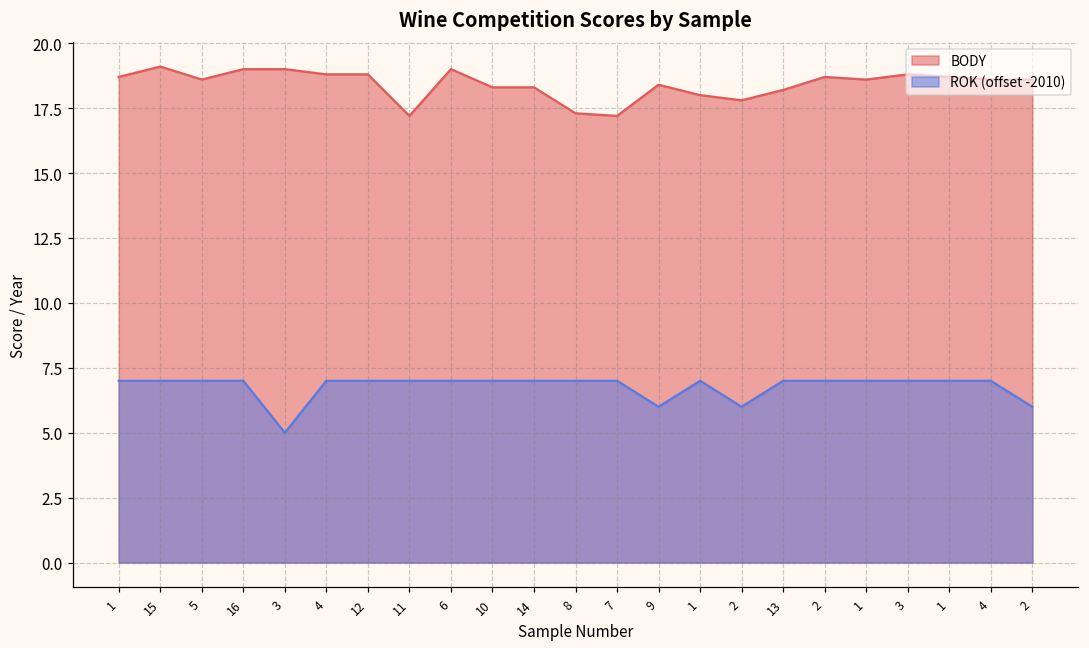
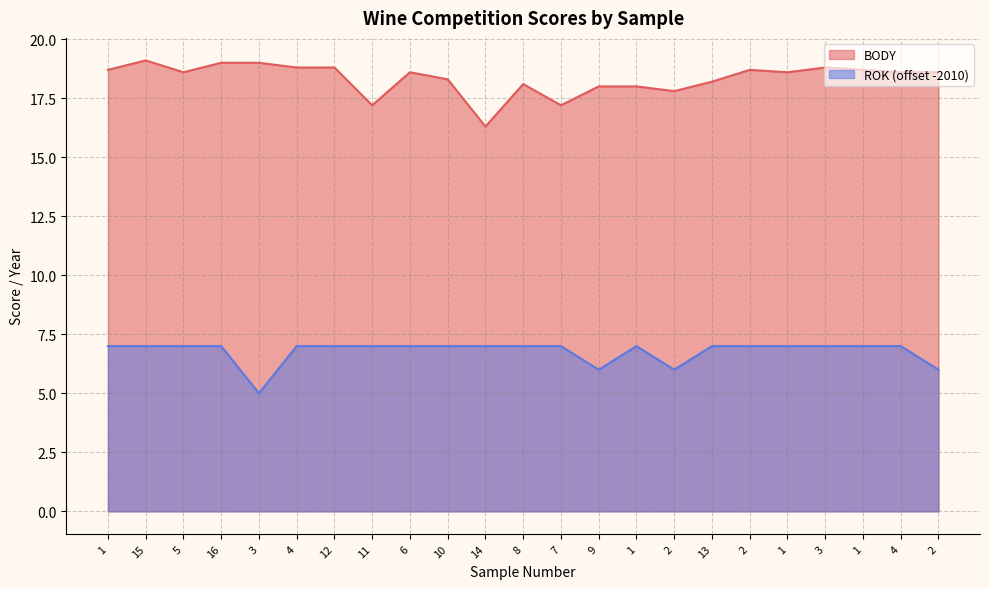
  {
    "BODY": {
      "15": 19.1,
      "5": 18.6,
      "16": 19.0,
      "12": 18.8,
      "11": 17.2,
-     "6": 19.0,
+     "6": 18.6,
      "10": 18.3,
-     "14": 18.3,
-     "8": 17.3,
+     "14": 16.3,
+     "8": 18.1,
      "7": 17.2,
-     "9": 18.4,
+     "9": 18.0,
      "13": 18.2
    },
    "ROK (offset -2010)": {
      "15": 7.0,
      "5": 7.0,
      "16": 7.0,
      "12": 7.0,
      "11": 7.0,
      "6": 7.0,
      "10": 7.0,
      "14": 7.0,
      "8": 7.0,
      "7": 7.0,
      "9": 6.0,
      "13": 7.0
    }
  }
